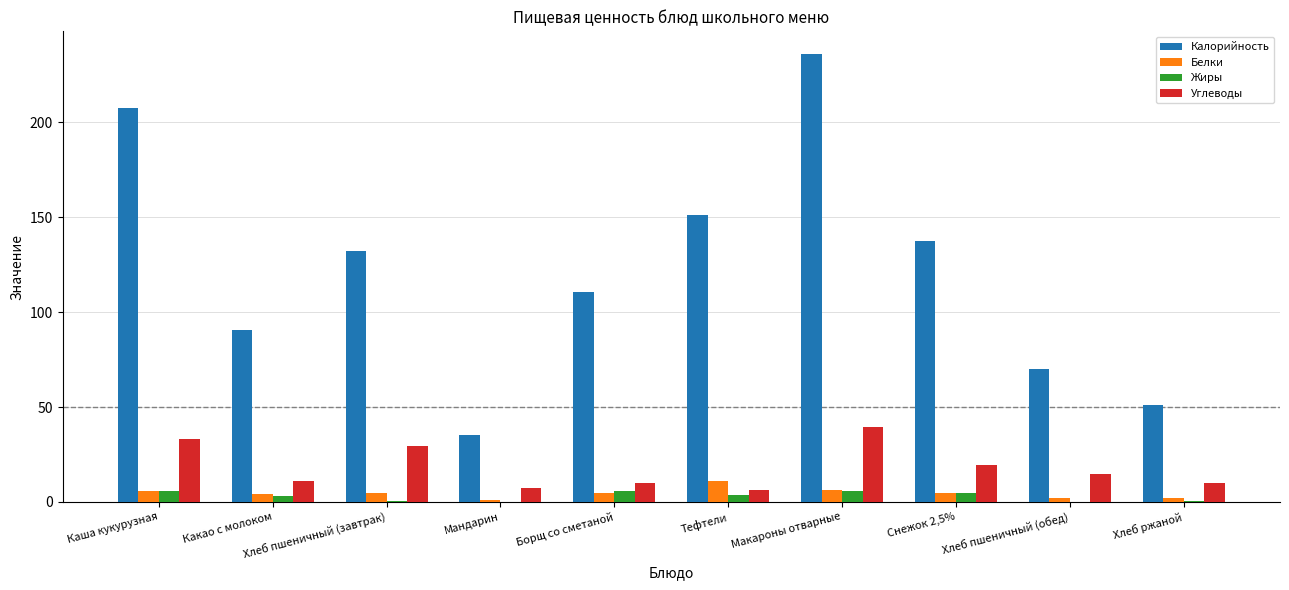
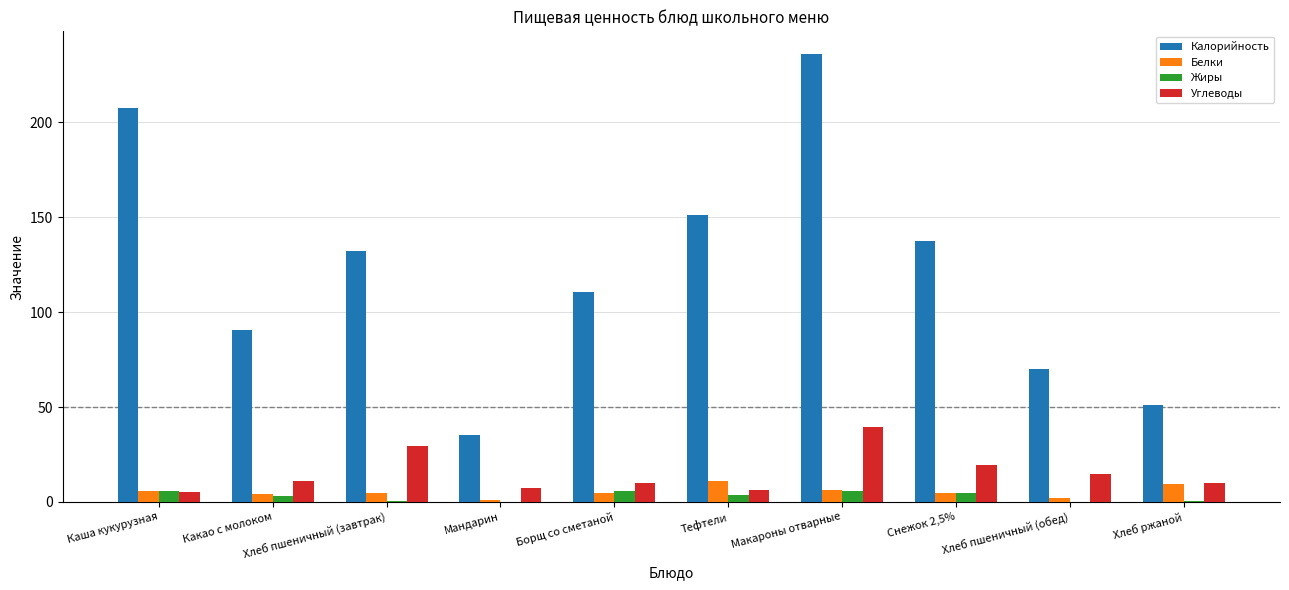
  {
    "Калорийность": {
      "Каша кукурузная": 208,
      "Какао с молоком": 90,
      "Хлеб пшеничный (завтрак)": 132,
      "Мандарин": 35,
      "Борщ со сметаной": 110,
      "Тефтели": 151,
      "Макароны отварные": 236,
      "Снежок 2,5%": 138,
      "Хлеб пшеничный (обед)": 70,
      "Хлеб ржаной": 51
    },
    "Белки": {
      "Каша кукурузная": 6,
      "Какао с молоком": 4,
      "Хлеб пшеничный (завтрак)": 5,
      "Борщ со сметаной": 5,
      "Тефтели": 11,
      "Макароны отварные": 6,
      "Снежок 2,5%": 5,
      "Хлеб пшеничный (обед)": 2,
-     "Хлеб ржаной": 2
+     "Хлеб ржаной": 9
    },
    "Жиры": {
      "Каша кукурузная": 6,
      "Какао с молоком": 3,
      "Борщ со сметаной": 6,
      "Тефтели": 4,
      "Макароны отварные": 6,
      "Снежок 2,5%": 5
    },
    "Углеводы": {
-     "Каша кукурузная": 33,
+     "Каша кукурузная": 5,
      "Какао с молоком": 11,
      "Хлеб пшеничный (завтрак)": 30,
      "Мандарин": 8,
      "Борщ со сметаной": 10,
      "Тефтели": 7,
      "Макароны отварные": 39,
      "Снежок 2,5%": 19,
      "Хлеб пшеничный (обед)": 15,
      "Хлеб ржаной": 10
    }
  }
